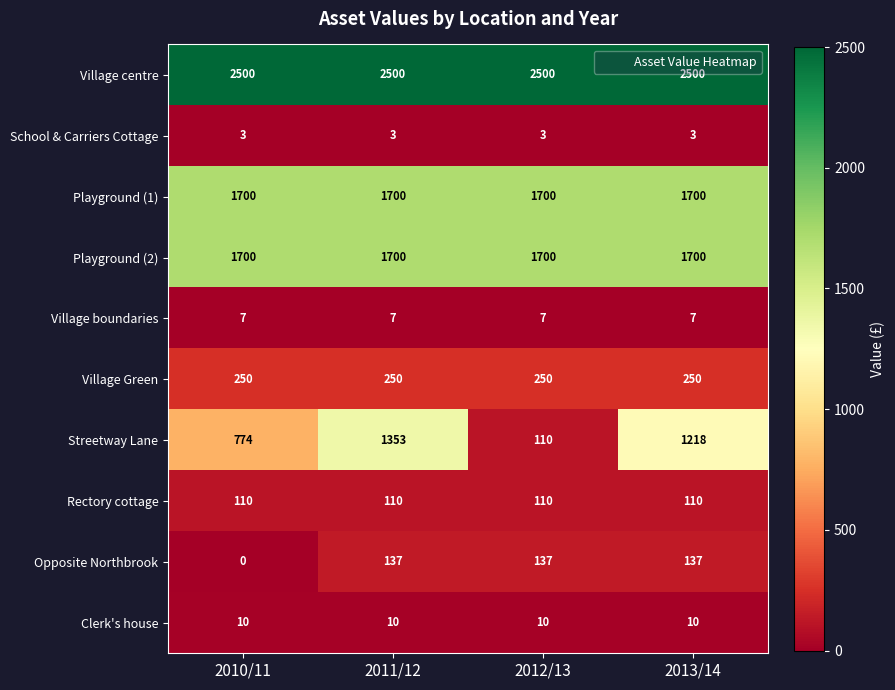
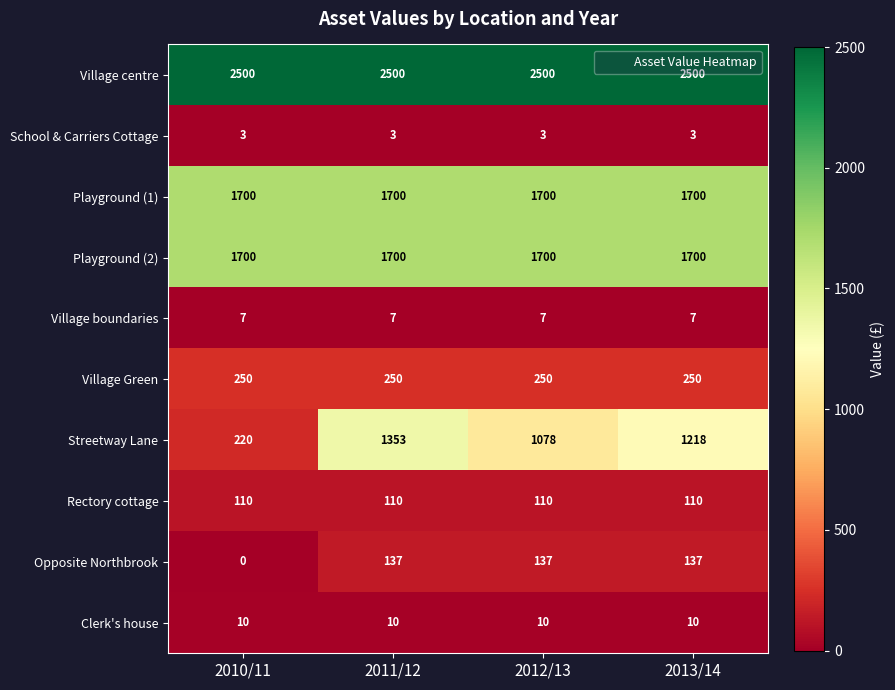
  {
    "Village centre": {
      "2010/11": 2500,
      "2011/12": 2500,
      "2012/13": 2500
    },
    "School & Carriers Cottage": {
      "2010/11": 3,
      "2011/12": 3,
      "2012/13": 3,
      "2013/14": 3
    },
    "Playground (1)": {
      "2010/11": 1700,
      "2011/12": 1700,
      "2012/13": 1700,
      "2013/14": 1700
    },
    "Playground (2)": {
      "2010/11": 1700,
      "2011/12": 1700,
      "2012/13": 1700,
      "2013/14": 1700
    },
    "Village boundaries": {
      "2010/11": 7,
      "2011/12": 7,
      "2012/13": 7,
      "2013/14": 7
    },
    "Village Green": {
      "2010/11": 250,
      "2011/12": 250,
      "2012/13": 250,
      "2013/14": 250
    },
    "Streetway Lane": {
-     "2010/11": 774,
+     "2010/11": 220,
      "2011/12": 1353,
-     "2012/13": 110,
+     "2012/13": 1078,
      "2013/14": 1218
    },
    "Rectory cottage": {
      "2010/11": 110,
      "2011/12": 110,
      "2012/13": 110,
      "2013/14": 110
    },
    "Opposite Northbrook": {
      "2010/11": 0,
      "2011/12": 137,
      "2012/13": 137,
      "2013/14": 137
    },
    "Clerk's house": {
      "2010/11": 10,
      "2011/12": 10,
      "2012/13": 10,
      "2013/14": 10
    }
  }
